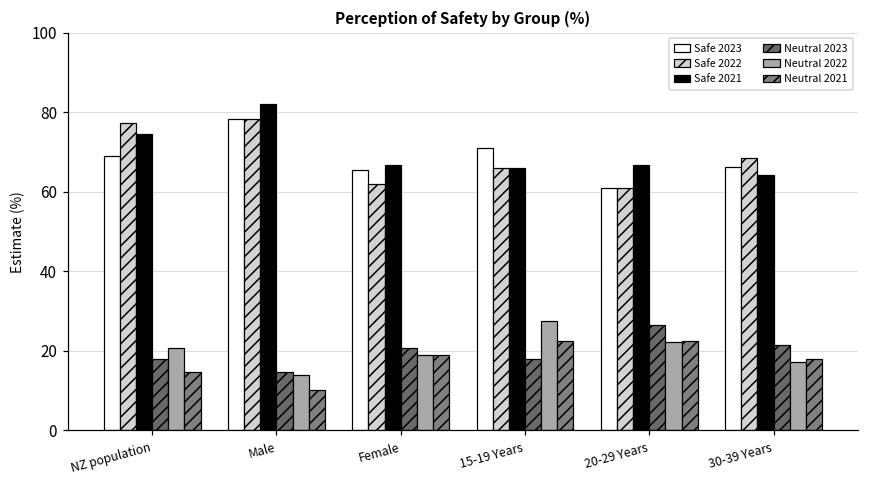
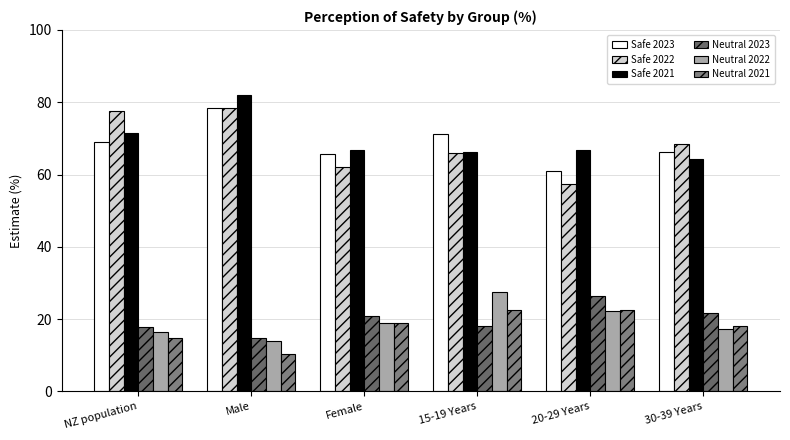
  {
    "Safe 2023": {
      "NZ population": 69,
      "Male": 78,
      "Female": 66,
      "15-19 Years": 71,
      "20-29 Years": 61,
      "30-39 Years": 66
    },
    "Safe 2022": {
      "NZ population": 77,
      "Male": 78,
      "Female": 62,
      "15-19 Years": 66,
-     "20-29 Years": 61,
+     "20-29 Years": 57,
      "30-39 Years": 68
    },
    "Safe 2021": {
-     "NZ population": 74,
+     "NZ population": 71,
      "Male": 82,
      "Female": 67,
      "15-19 Years": 66,
      "20-29 Years": 67,
      "30-39 Years": 64
    },
    "Neutral 2022": {
-     "NZ population": 21,
+     "NZ population": 17,
      "Male": 14,
      "Female": 19,
      "15-19 Years": 27,
      "20-29 Years": 22,
      "30-39 Years": 17
    }
  }
